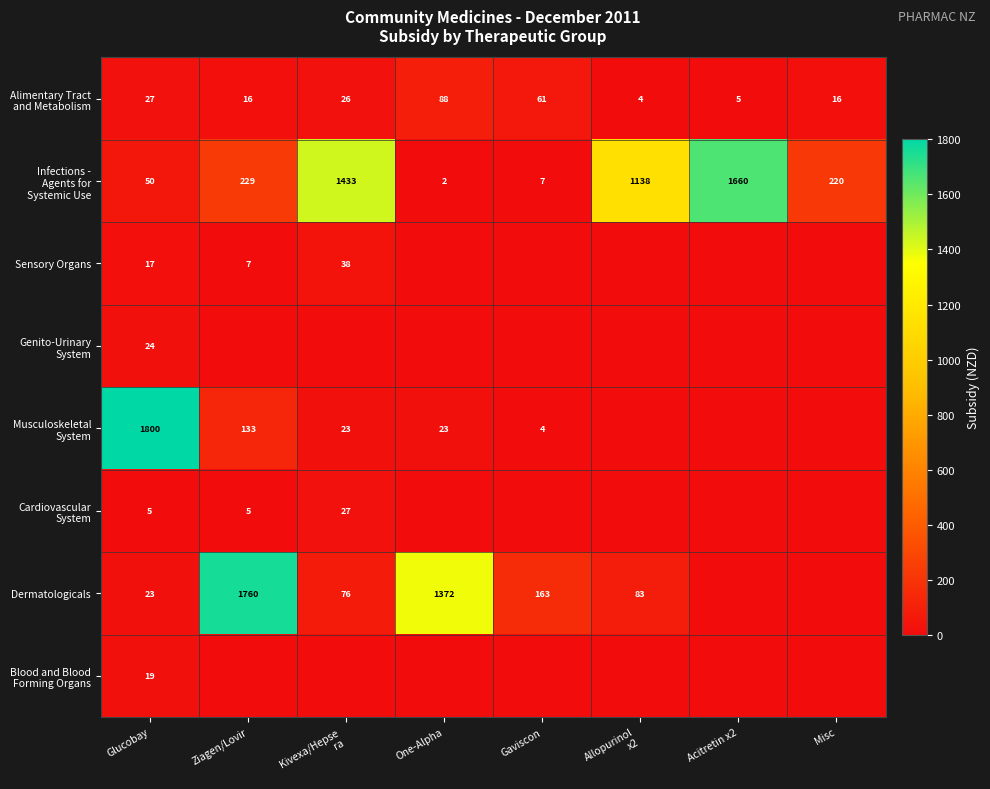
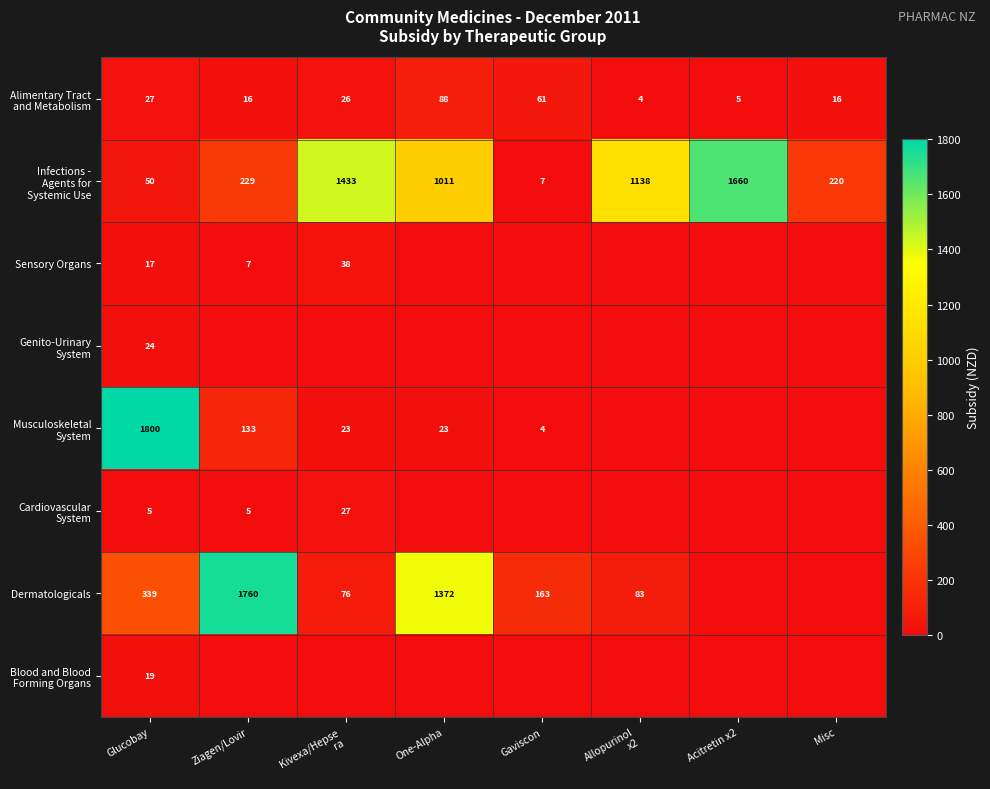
  {
    "Alimentary Tract and Metabolism": {
      "Glucobay": 27,
      "Ziagen/Lovir": 16,
      "Kivexa/Hepse ra": 26,
      "One-Alpha": 88,
      "Gaviscon": 61,
      "Allopurinol x2": 4,
      "Acitretin x2": 5,
      "Misc": 16
    },
    "Infections - Agents for Systemic Use": {
      "Glucobay": 50,
      "Ziagen/Lovir": 229,
      "Kivexa/Hepse ra": 1433,
-     "One-Alpha": 2,
+     "One-Alpha": 1011,
      "Gaviscon": 7,
      "Allopurinol x2": 1138,
      "Acitretin x2": 1660,
      "Misc": 220
    },
    "Sensory Organs": {
      "Glucobay": 17,
      "Ziagen/Lovir": 7,
      "Kivexa/Hepse ra": 38
    },
    "Genito-Urinary System": {
      "Glucobay": 24
    },
    "Musculoskeletal System": {
      "Glucobay": 1800,
      "Ziagen/Lovir": 133,
      "Kivexa/Hepse ra": 23,
      "One-Alpha": 23,
      "Gaviscon": 4
    },
    "Cardiovascular System": {
      "Glucobay": 5,
      "Ziagen/Lovir": 5,
      "Kivexa/Hepse ra": 27
    },
    "Dermatologicals": {
-     "Glucobay": 23,
+     "Glucobay": 339,
      "Ziagen/Lovir": 1760,
      "Kivexa/Hepse ra": 76,
      "One-Alpha": 1372,
      "Gaviscon": 163,
      "Allopurinol x2": 83
    },
    "Blood and Blood Forming Organs": {
      "Glucobay": 19
    }
  }
